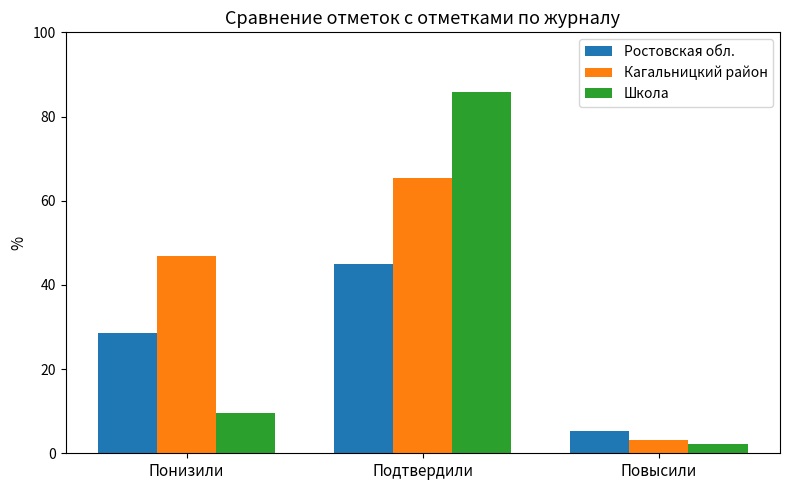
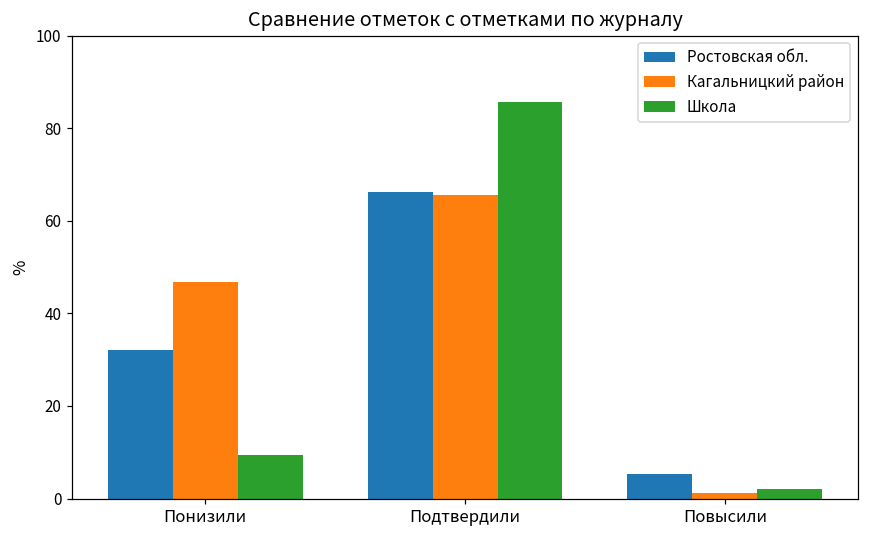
  {
    "Ростовская обл.": {
-     "Понизили": 29,
-     "Подтвердили": 45,
+     "Понизили": 32,
+     "Подтвердили": 66,
      "Повысили": 5
    },
    "Кагальницкий район": {
      "Понизили": 47,
      "Подтвердили": 66,
-     "Повысили": 3
+     "Повысили": 1
    },
    "Школа": {
      "Понизили": 10,
      "Подтвердили": 86,
      "Повысили": 2
    }
  }
